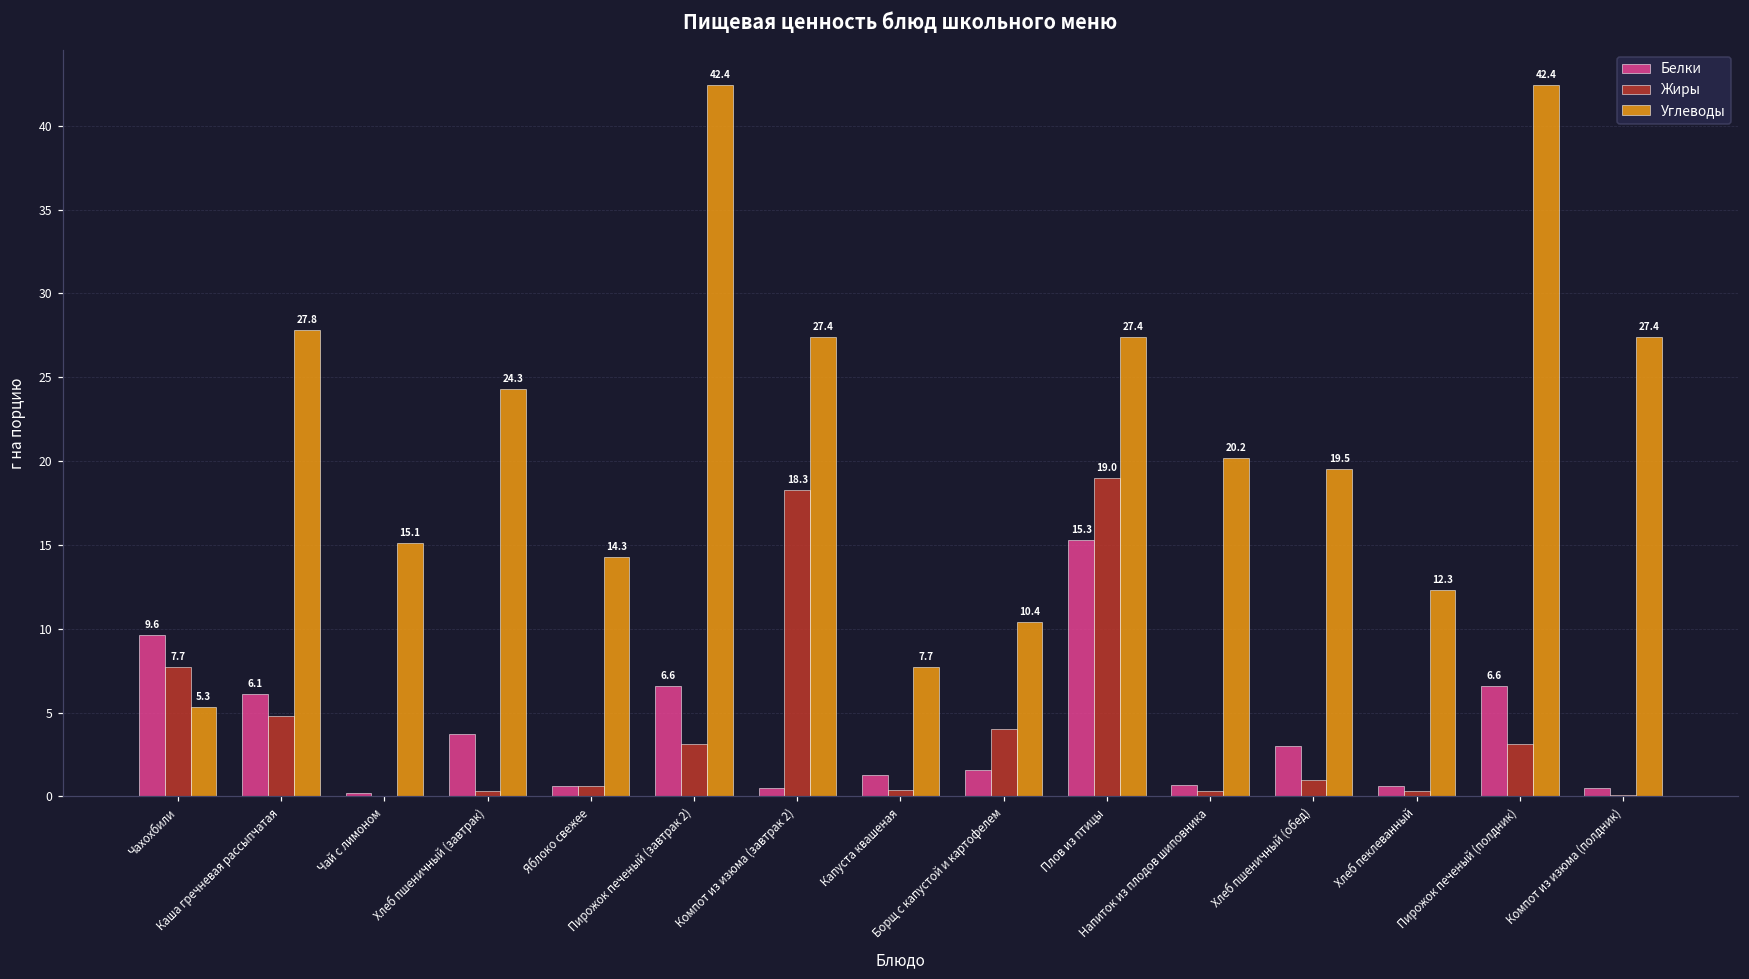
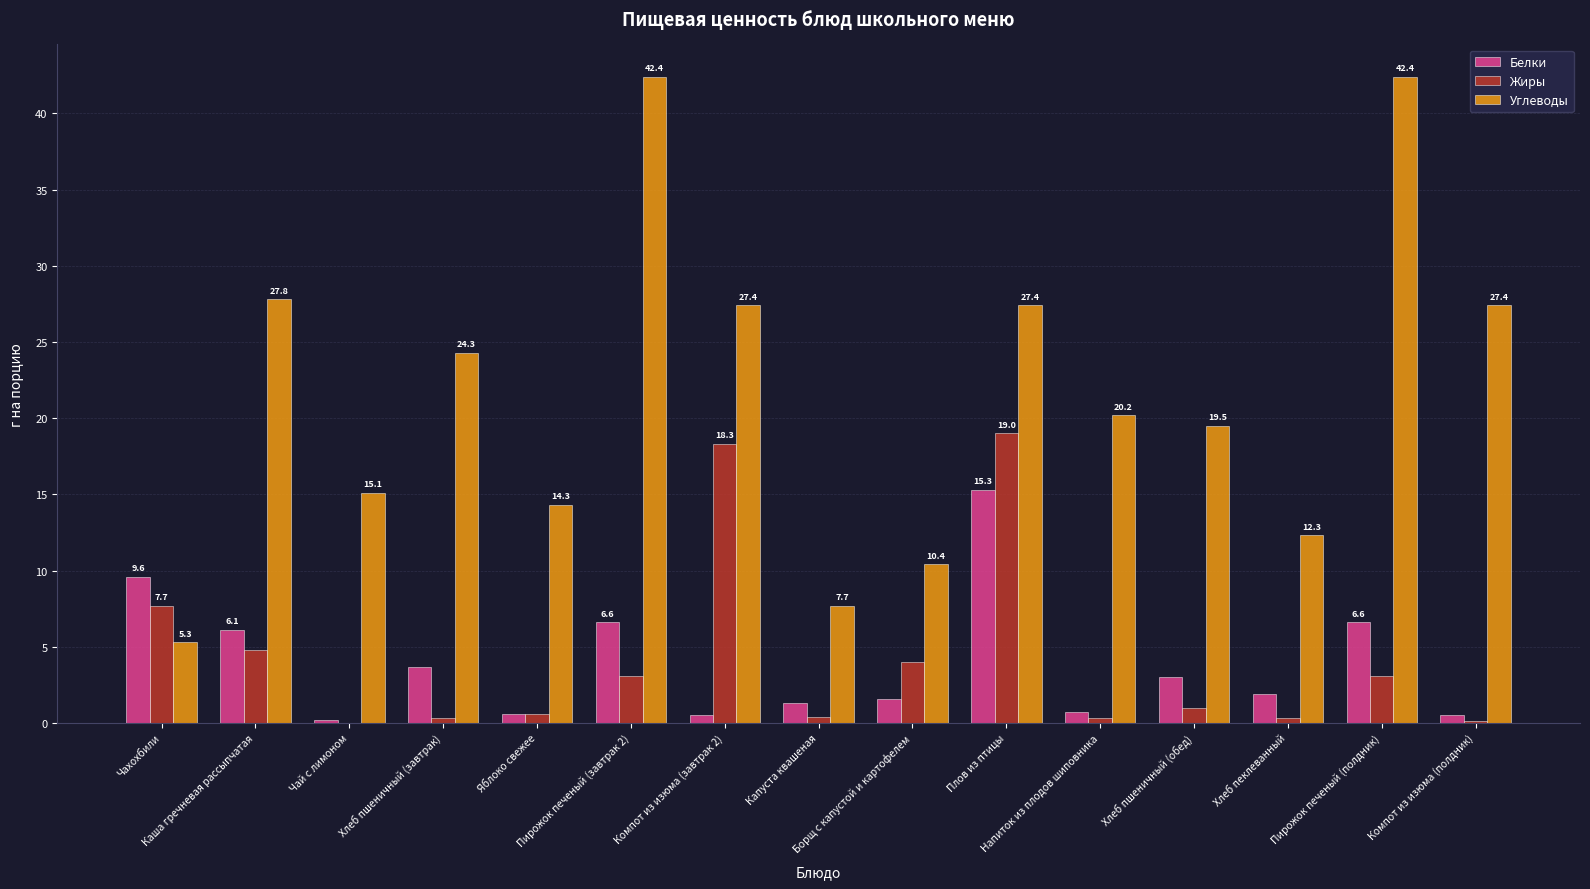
  {
    "Белки": {
      "Чай с лимоном": 0.2,
      "Хлеб пшеничный (завтрак)": 3.7,
      "Яблоко свежее": 0.6,
      "Компот из изюма (завтрак 2)": 0.5,
      "Капуста квашеная": 1.3,
      "Борщ с капустой и картофелем": 1.6,
      "Напиток из плодов шиповника": 0.7,
      "Хлеб пшеничный (обед)": 3.0,
-     "Хлеб пеклеванный": 0.6,
+     "Хлеб пеклеванный": 1.9,
      "Компот из изюма (полдник)": 0.5
    },
    "Жиры": {
      "Чахохбили": 7.7,
      "Компот из изюма (завтрак 2)": 18.3,
      "Плов из птицы": 19.0
    },
    "Углеводы": {
      "Чахохбили": 5.3,
      "Каша гречневая рассыпчатая": 27.8,
      "Чай с лимоном": 15.1,
      "Хлеб пшеничный (завтрак)": 24.3,
      "Яблоко свежее": 14.3,
      "Пирожок печеный (завтрак 2)": 42.4,
      "Компот из изюма (завтрак 2)": 27.4,
      "Капуста квашеная": 7.7,
      "Борщ с капустой и картофелем": 10.4,
      "Плов из птицы": 27.4,
      "Напиток из плодов шиповника": 20.2,
      "Хлеб пшеничный (обед)": 19.5,
      "Хлеб пеклеванный": 12.3,
      "Пирожок печеный (полдник)": 42.4,
      "Компот из изюма (полдник)": 27.4
    }
  }
